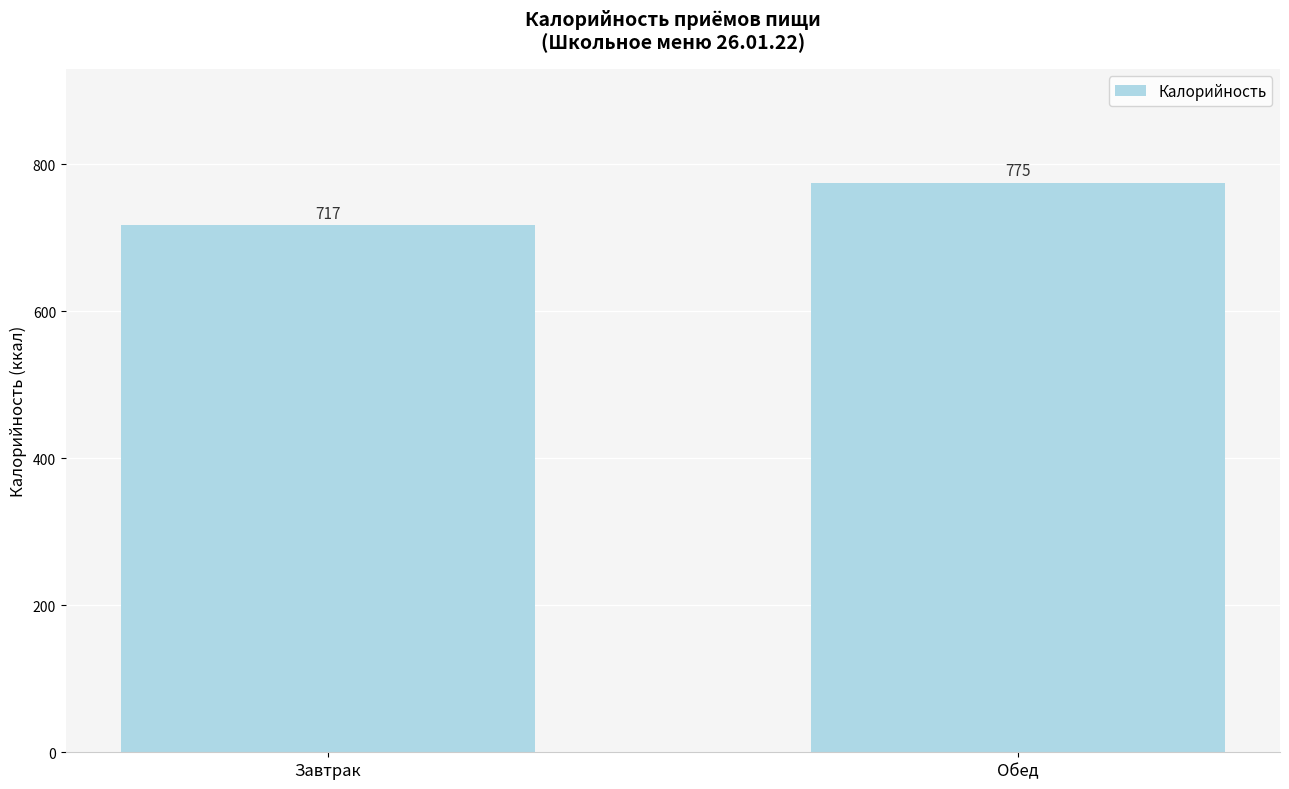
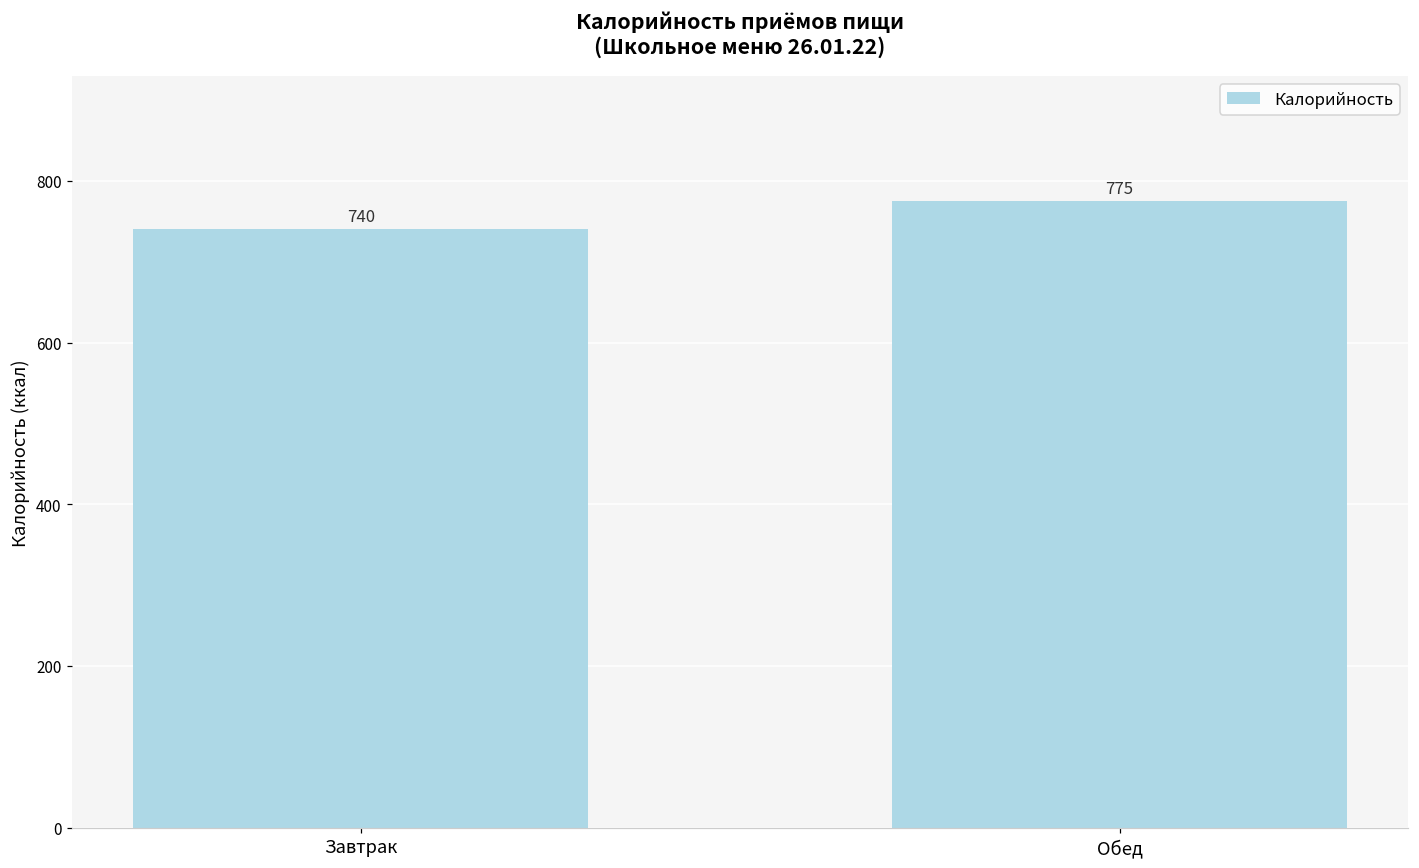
  {
-   "Завтрак": 717,
+   "Завтрак": 740,
    "Обед": 775
  }
